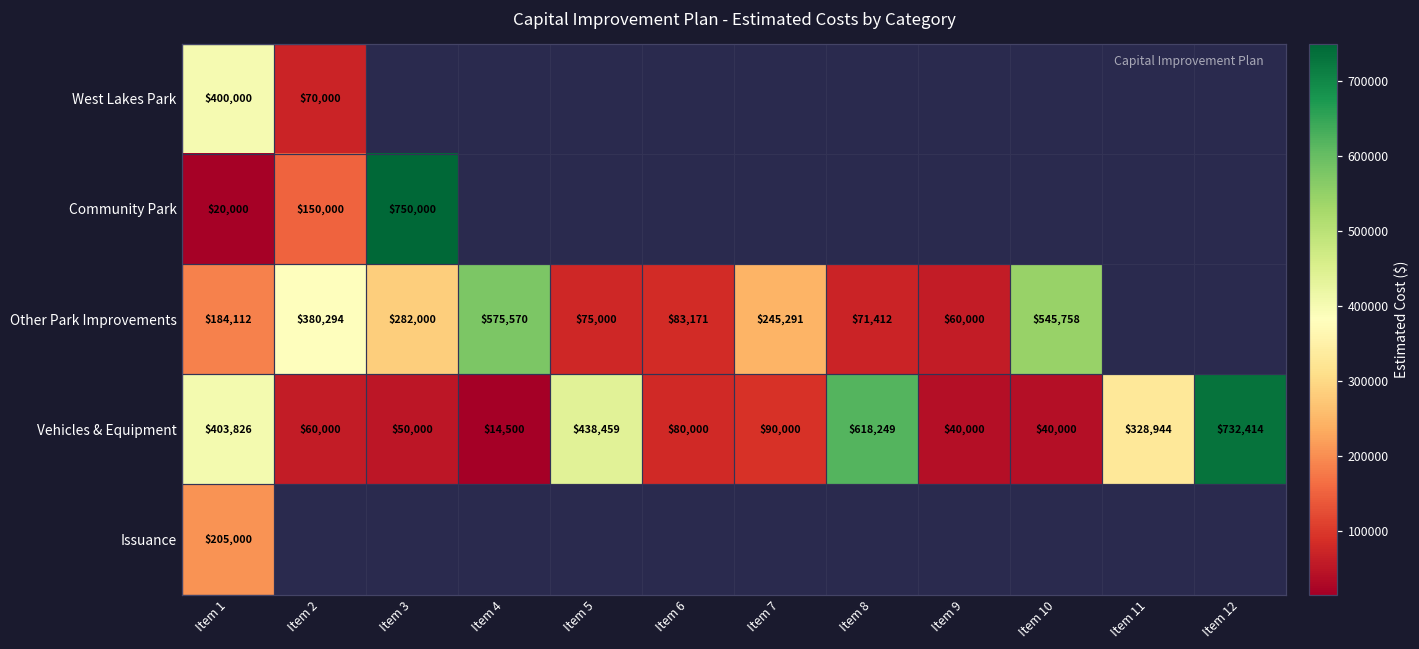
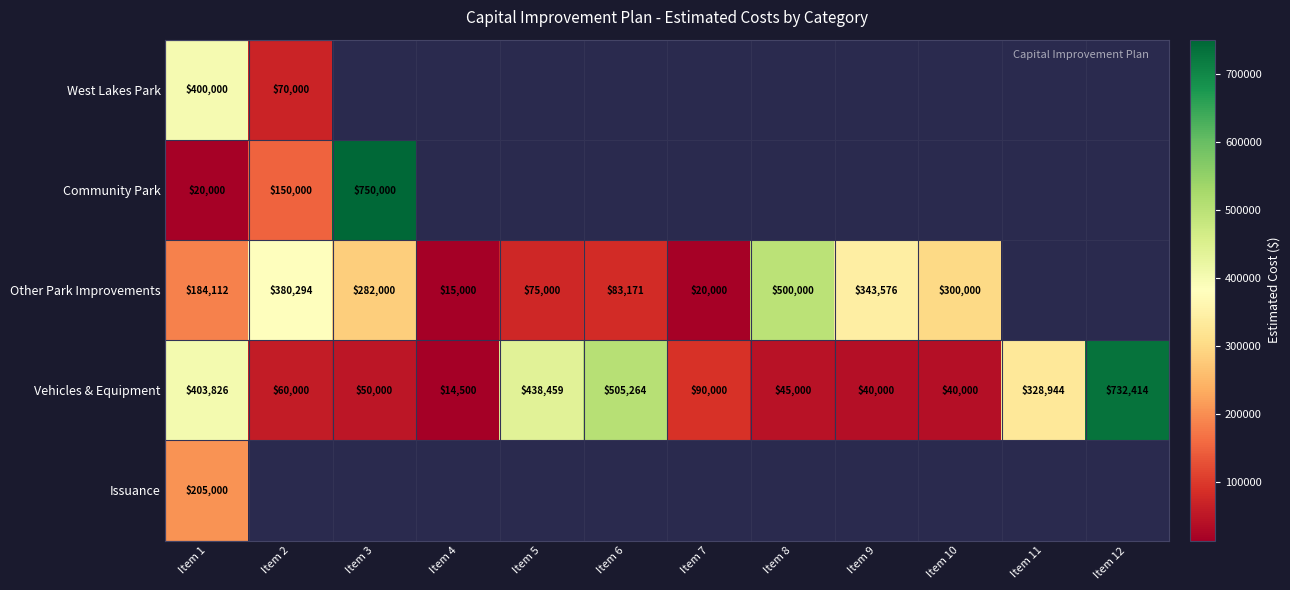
  {
    "West Lakes Park": {
      "Item 1": "$400,000",
      "Item 2": "$70,000"
    },
    "Community Park": {
      "Item 1": "$20,000",
      "Item 2": "$150,000",
      "Item 3": "$750,000"
    },
    "Other Park Improvements": {
      "Item 1": "$184,112",
      "Item 2": "$380,294",
      "Item 3": "$282,000",
-     "Item 4": "$575,570",
+     "Item 4": "$15,000",
      "Item 5": "$75,000",
      "Item 6": "$83,171",
-     "Item 7": "$245,291",
-     "Item 8": "$71,412",
-     "Item 9": "$60,000",
-     "Item 10": "$545,758"
+     "Item 7": "$20,000",
+     "Item 8": "$500,000",
+     "Item 9": "$343,576",
+     "Item 10": "$300,000"
    },
    "Vehicles & Equipment": {
      "Item 1": "$403,826",
      "Item 2": "$60,000",
      "Item 3": "$50,000",
      "Item 4": "$14,500",
      "Item 5": "$438,459",
-     "Item 6": "$80,000",
+     "Item 6": "$505,264",
      "Item 7": "$90,000",
-     "Item 8": "$618,249",
+     "Item 8": "$45,000",
      "Item 9": "$40,000",
      "Item 10": "$40,000",
      "Item 11": "$328,944",
      "Item 12": "$732,414"
    },
    "Issuance": {
      "Item 1": "$205,000"
    }
  }
